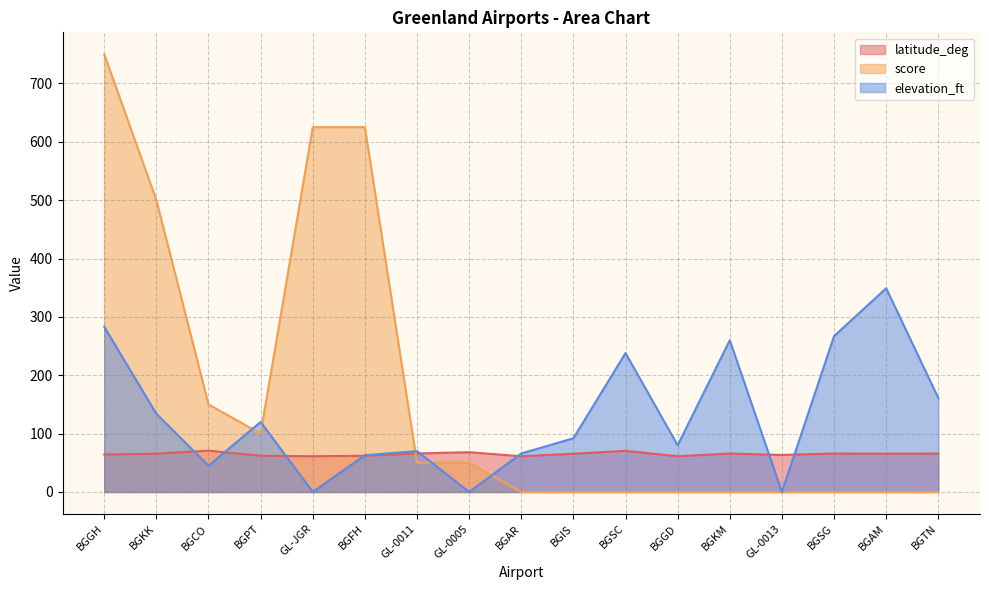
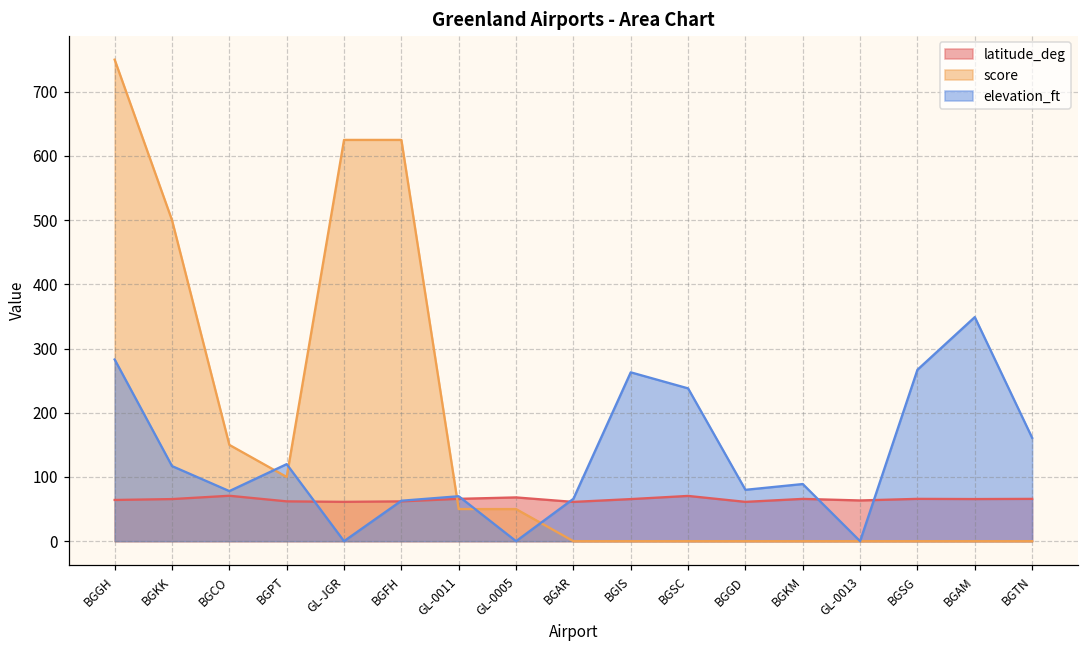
  {
    "elevation_ft": {
      "BGGH": 280,
-     "BGKK": 130,
-     "BGCO": 50,
+     "BGKK": 120,
+     "BGCO": 80,
      "BGPT": 120,
      "GL-JGR": 0,
      "GL-0005": 0,
      "BGAR": 70,
-     "BGIS": 90,
+     "BGIS": 260,
      "BGSC": 240,
      "BGGD": 80,
-     "BGKM": 260,
+     "BGKM": 90,
      "BGSG": 270,
      "BGAM": 350,
      "BGTN": 160
    }
  }
